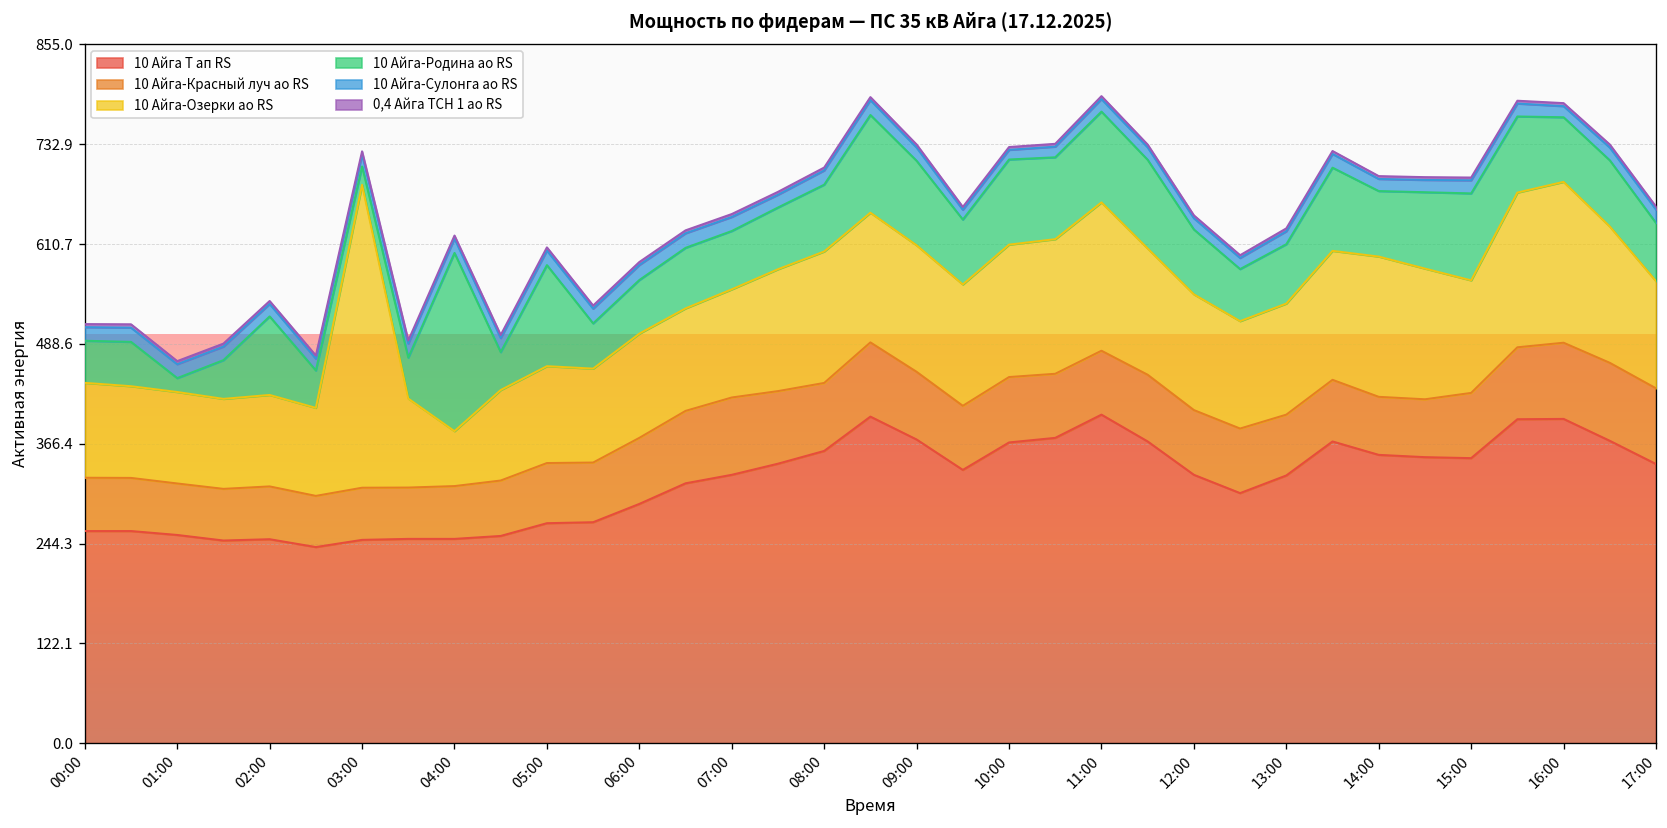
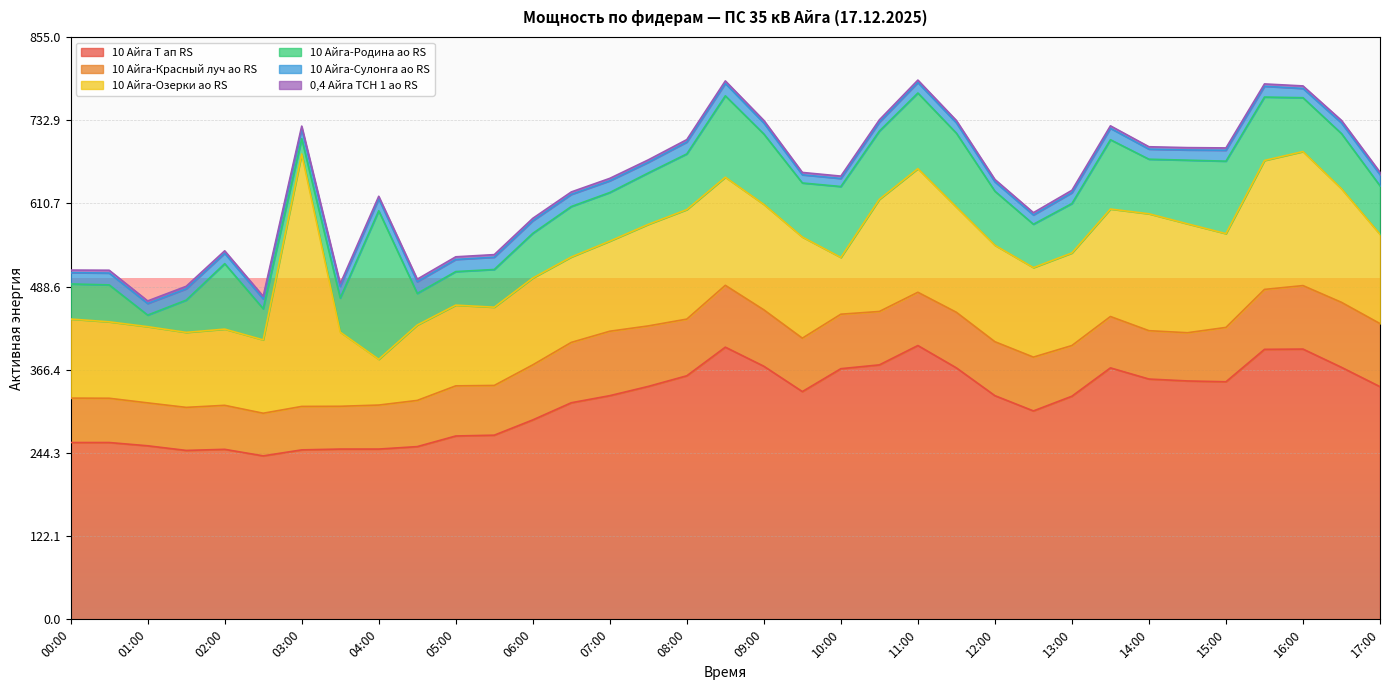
  {
    "10 Айга-Озерки ао RS": {
      "00:00": 120,
      "01:00": 110,
      "02:00": 110,
      "03:00": 370,
      "04:00": 70,
      "05:00": 120,
      "06:00": 130,
      "07:00": 130,
      "08:00": 160,
      "09:00": 150,
-     "10:00": 160,
+     "10:00": 80,
      "11:00": 180,
      "12:00": 140,
      "13:00": 140,
      "14:00": 170,
      "15:00": 140,
      "16:00": 200,
      "17:00": 130
    },
    "10 Айга-Родина ао RS": {
      "00:00": 50,
      "01:00": 20,
      "02:00": 100,
      "03:00": 20,
      "04:00": 220,
-     "05:00": 120,
+     "05:00": 50,
      "06:00": 70,
      "07:00": 70,
      "08:00": 80,
      "09:00": 100,
      "10:00": 100,
      "11:00": 110,
      "12:00": 80,
      "13:00": 70,
      "14:00": 80,
      "15:00": 110,
      "16:00": 80,
      "17:00": 70
    },
    "10 Айга-Сулонга ао RS": {
      "01:00": 20,
      "03:00": 10,
      "05:00": 20,
      "09:00": 20,
      "16:00": 10
    },
    "0,4 Айга ТСН 1 ао RS": {
      "01:00": 0,
      "03:00": 0,
      "05:00": 0,
      "09:00": 0,
      "16:00": 0
    }
  }
